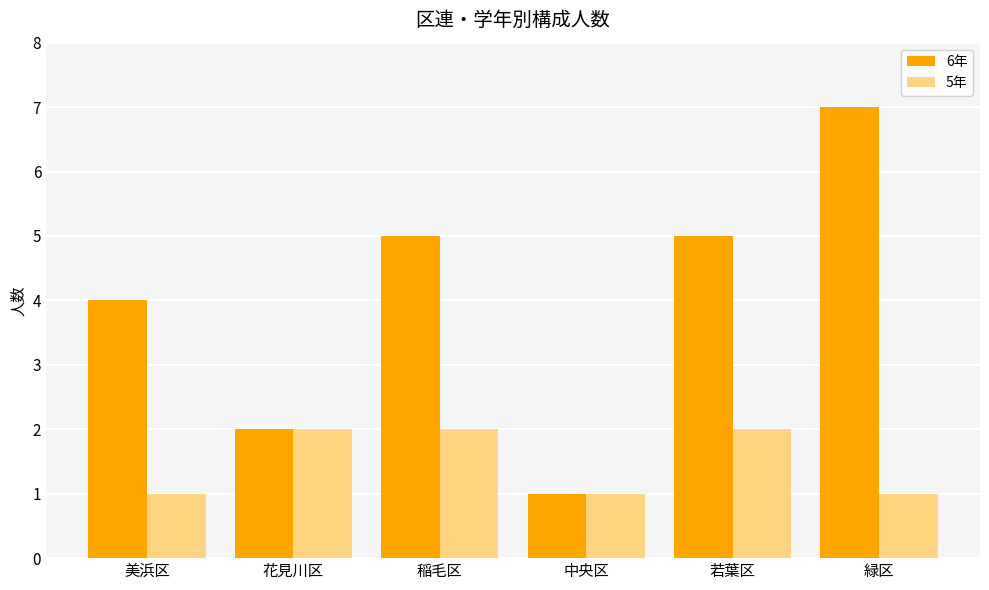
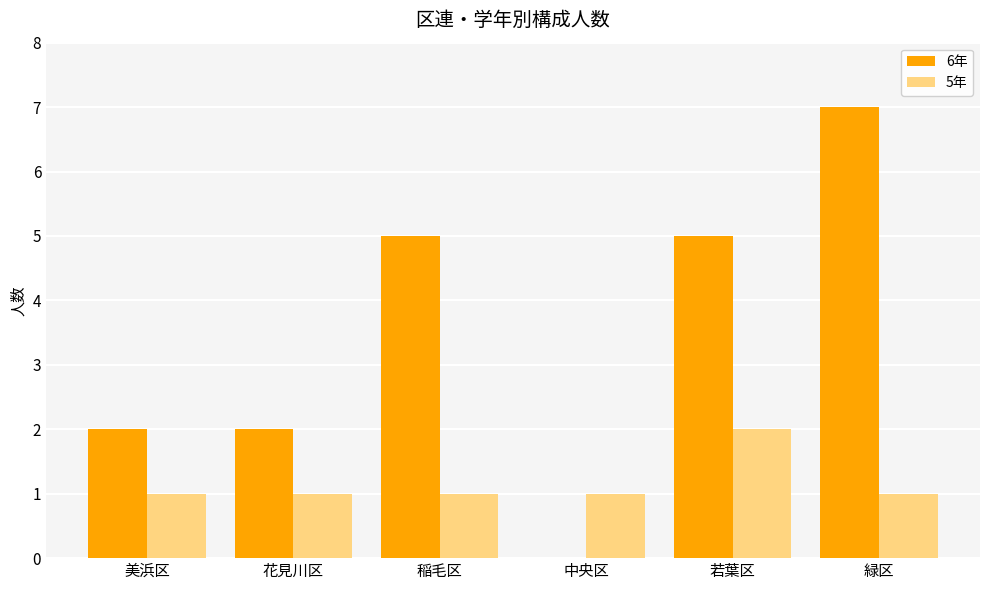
  {
    "6年": {
-     "美浜区": 4,
+     "美浜区": 2,
      "花見川区": 2,
      "稲毛区": 5,
-     "中央区": 1,
+     "中央区": 0,
      "若葉区": 5,
      "緑区": 7
    },
    "5年": {
      "美浜区": 1,
-     "花見川区": 2,
-     "稲毛区": 2,
+     "花見川区": 1,
+     "稲毛区": 1,
      "中央区": 1,
      "若葉区": 2,
      "緑区": 1
    }
  }
